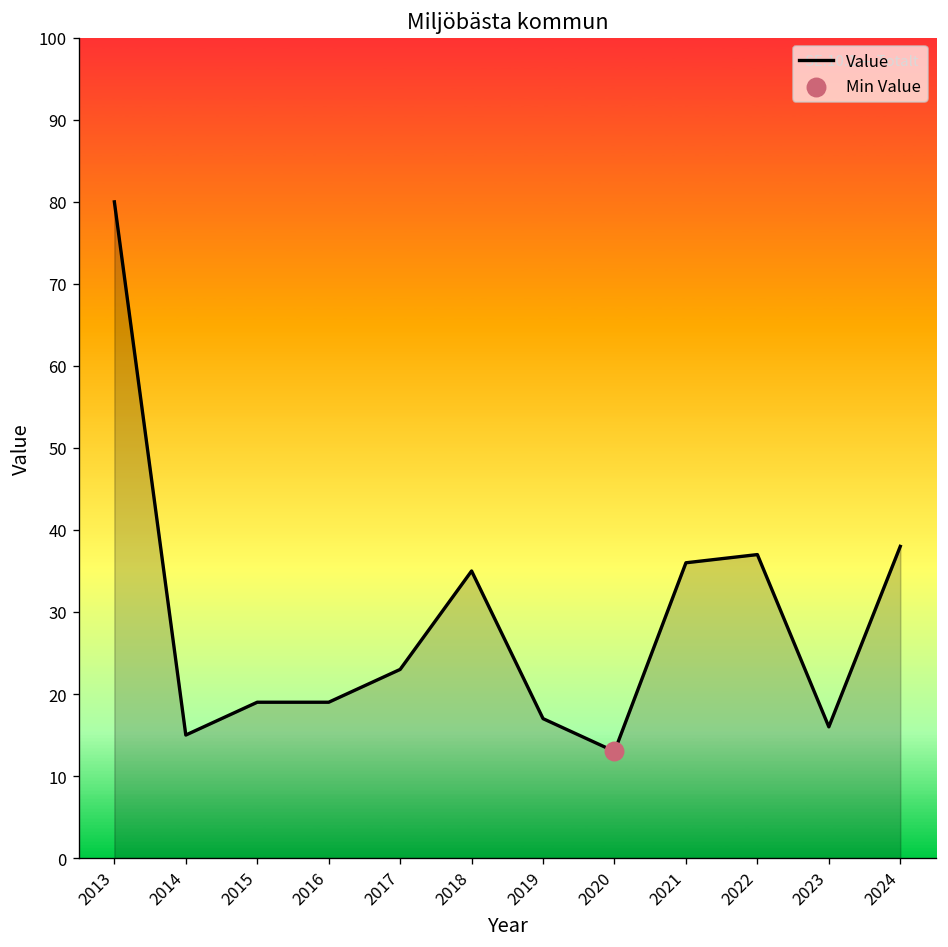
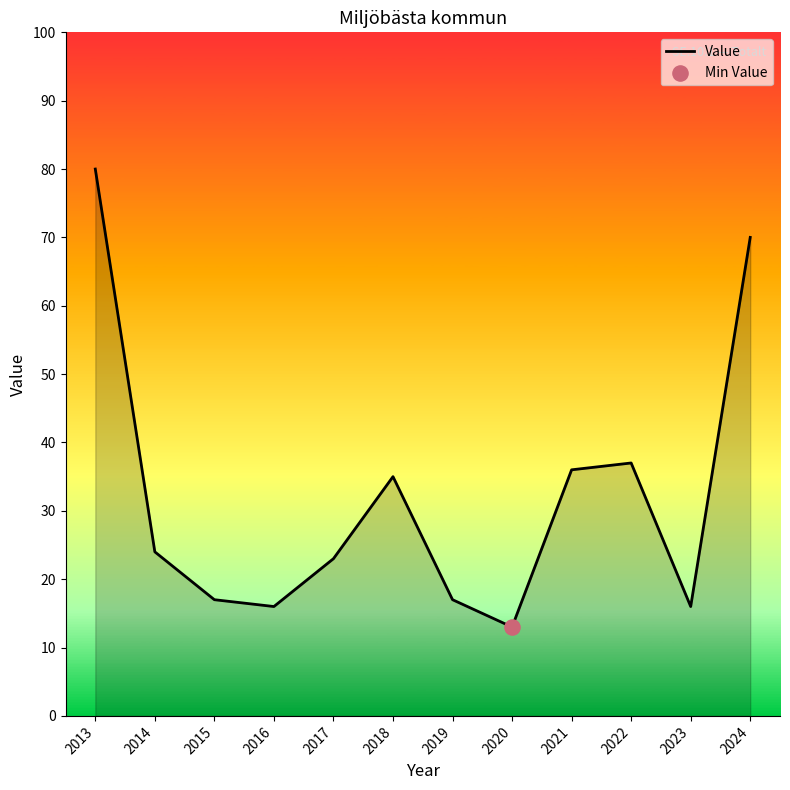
  {
    "Value": {
      "2013": 80,
-     "2014": 15,
-     "2015": 19,
-     "2016": 19,
+     "2014": 24,
+     "2015": 17,
+     "2016": 16,
      "2017": 23,
      "2018": 35,
      "2019": 17,
      "2021": 36,
      "2022": 37,
      "2023": 16,
-     "2024": 38
+     "2024": 70
    }
  }
